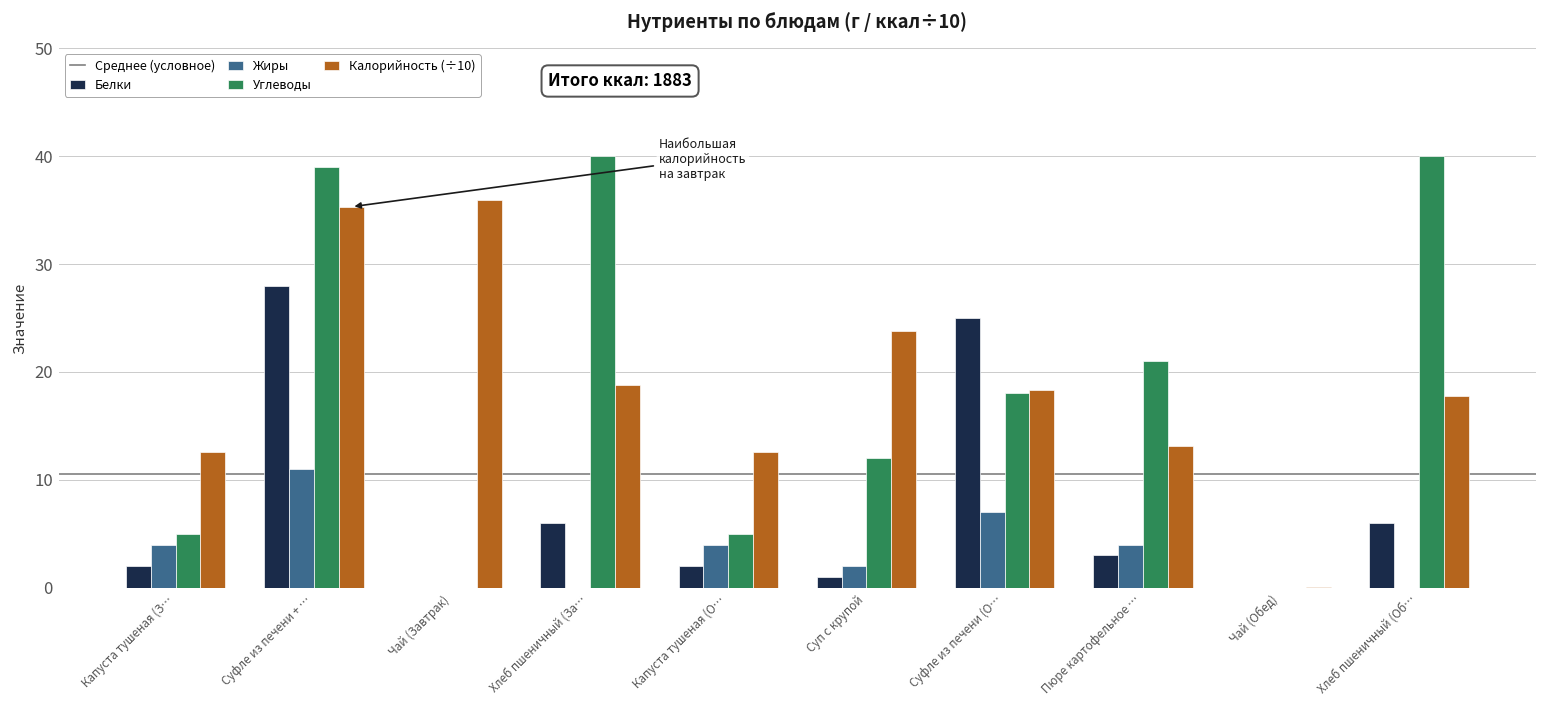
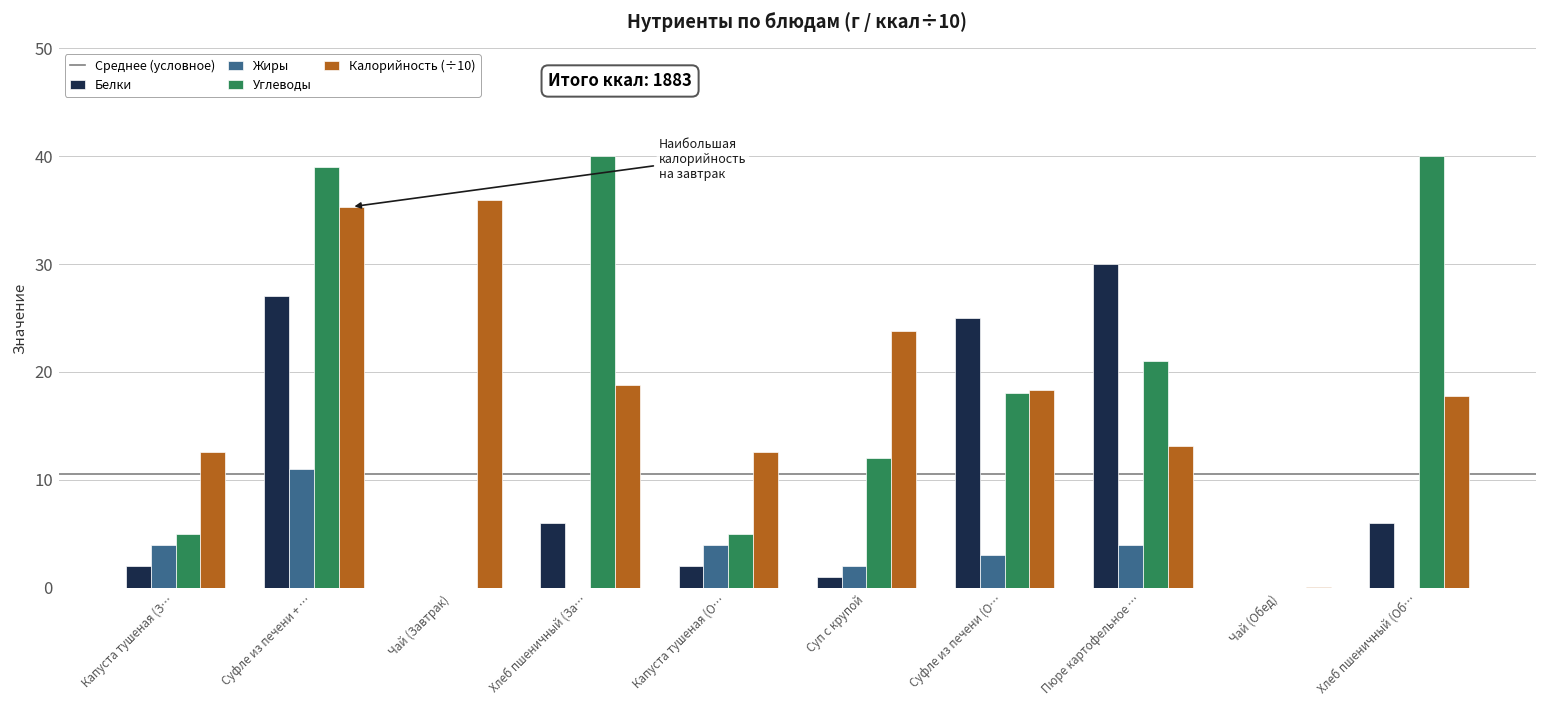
  {
    "Белки": {
      "Капуста тушеная (З…": 2,
-     "Суфле из печени + …": 28,
+     "Суфле из печени + …": 27,
      "Чай (Завтрак)": 0,
      "Хлеб пшеничный (За…": 6,
      "Капуста тушеная (О…": 2,
      "Суп с крупой": 1,
      "Суфле из печени (О…": 25,
-     "Пюре картофельное …": 3,
+     "Пюре картофельное …": 30,
      "Чай (Обед)": 0,
      "Хлеб пшеничный (Об…": 6
    },
    "Жиры": {
      "Капуста тушеная (З…": 4,
      "Суфле из печени + …": 11,
      "Чай (Завтрак)": 0,
      "Хлеб пшеничный (За…": 0,
      "Капуста тушеная (О…": 4,
      "Суп с крупой": 2,
-     "Суфле из печени (О…": 7,
+     "Суфле из печени (О…": 3,
      "Пюре картофельное …": 4,
      "Чай (Обед)": 0,
      "Хлеб пшеничный (Об…": 0
    },
    "Углеводы": {
      "Капуста тушеная (З…": 5,
      "Суфле из печени + …": 39,
      "Чай (Завтрак)": 0,
      "Хлеб пшеничный (За…": 40,
      "Капуста тушеная (О…": 5,
      "Суп с крупой": 12,
      "Суфле из печени (О…": 18,
      "Пюре картофельное …": 21,
      "Чай (Обед)": 0,
      "Хлеб пшеничный (Об…": 40
    },
    "Калорийность (÷10)": {
      "Капуста тушеная (З…": 13,
      "Суфле из печени + …": 35,
      "Чай (Завтрак)": 36,
      "Хлеб пшеничный (За…": 19,
      "Капуста тушеная (О…": 13,
      "Суп с крупой": 24,
      "Суфле из печени (О…": 18,
      "Пюре картофельное …": 13,
      "Хлеб пшеничный (Об…": 18
    }
  }
